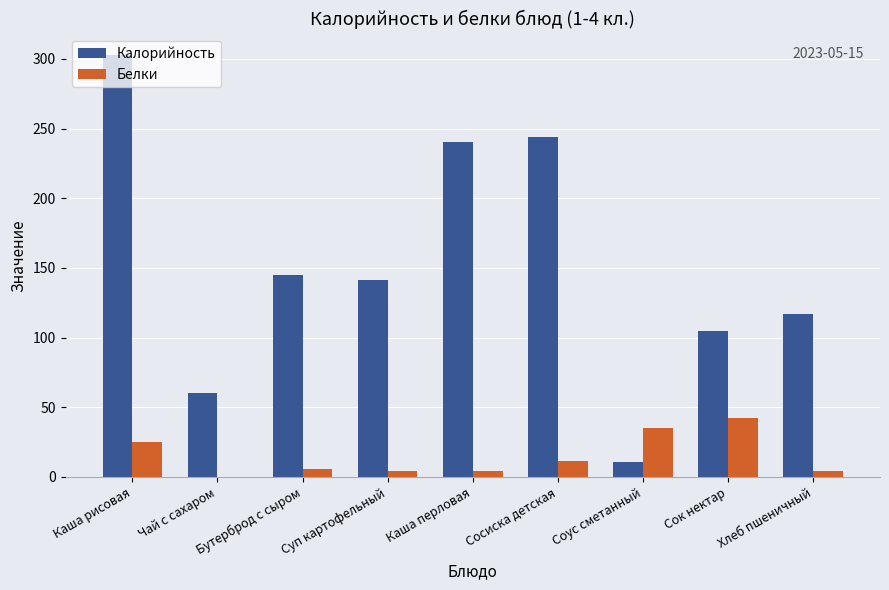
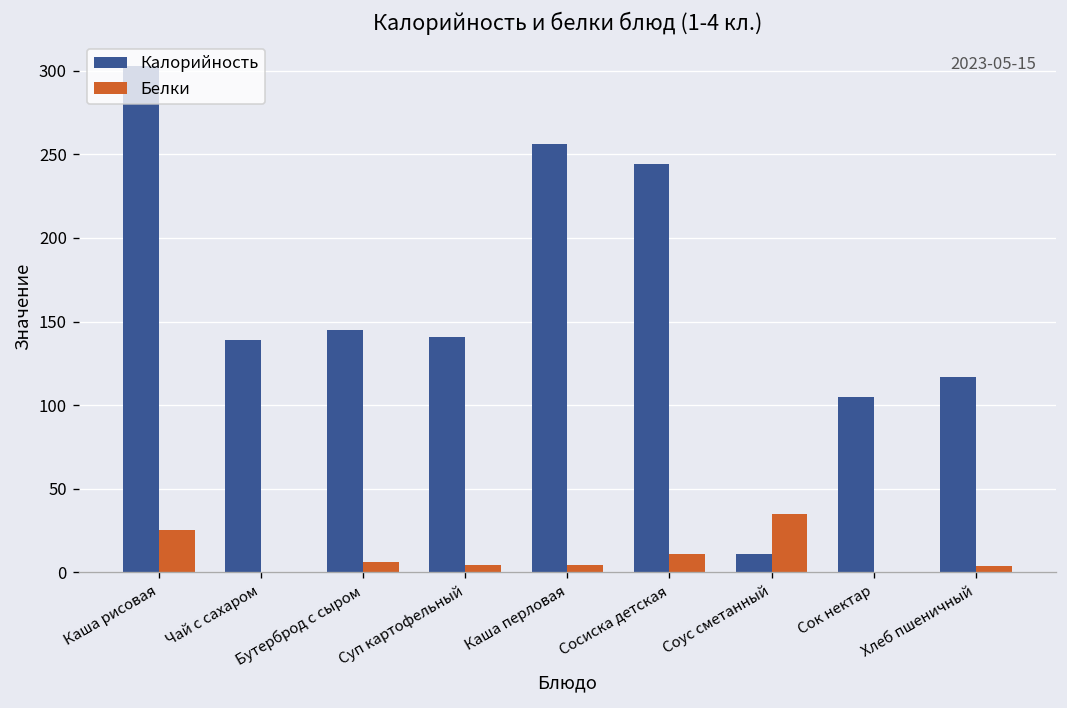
  {
    "Калорийность": {
-     "Чай с сахаром": 60,
+     "Чай с сахаром": 139,
      "Бутерброд с сыром": 145,
      "Суп картофельный": 141,
-     "Каша перловая": 240,
+     "Каша перловая": 256,
      "Сосиска детская": 244,
      "Соус сметанный": 11,
      "Сок нектар": 105,
      "Хлеб пшеничный": 117
    },
    "Белки": {
      "Каша рисовая": 25,
      "Бутерброд с сыром": 6,
      "Суп картофельный": 4,
      "Каша перловая": 4,
      "Сосиска детская": 11,
      "Соус сметанный": 35,
-     "Сок нектар": 43,
+     "Сок нектар": 0,
      "Хлеб пшеничный": 4
    }
  }
